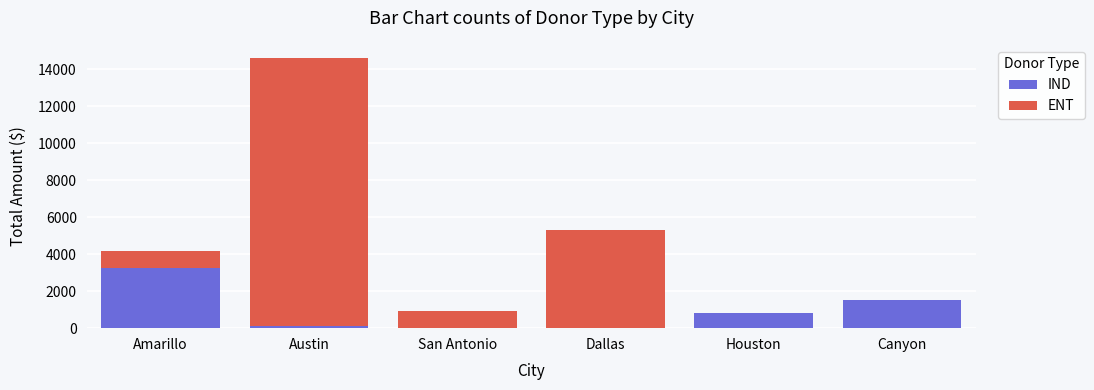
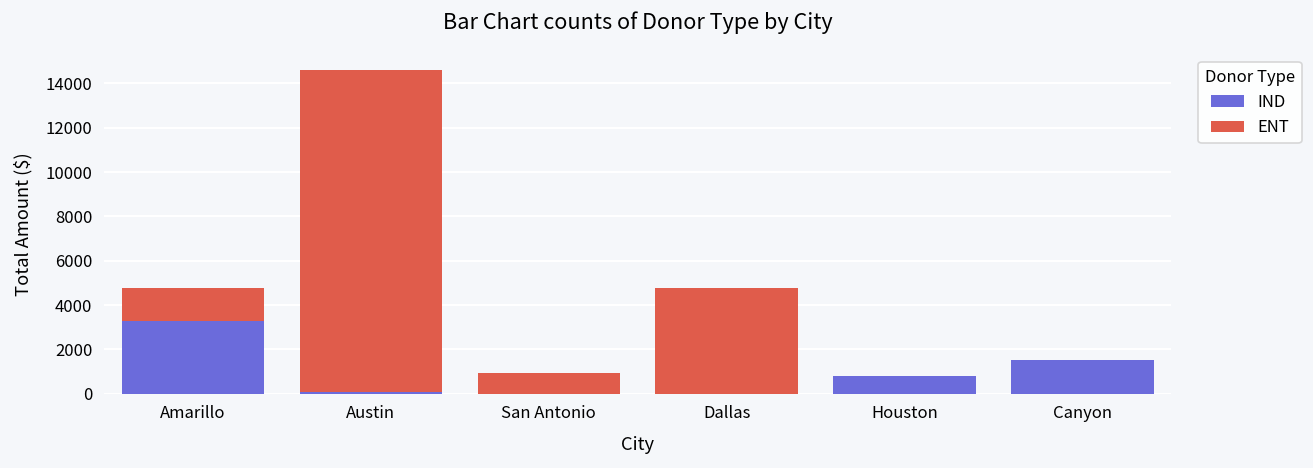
  {
    "IND": {
      "Amarillo": 3300,
      "San Antonio": 0,
      "Dallas": 0,
      "Houston": 800,
      "Canyon": 1500
    },
    "ENT": {
-     "Amarillo": 900,
+     "Amarillo": 1500,
      "Austin": 14500,
      "San Antonio": 900,
-     "Dallas": 5300,
+     "Dallas": 4800,
      "Houston": 0,
      "Canyon": 0
    }
  }
